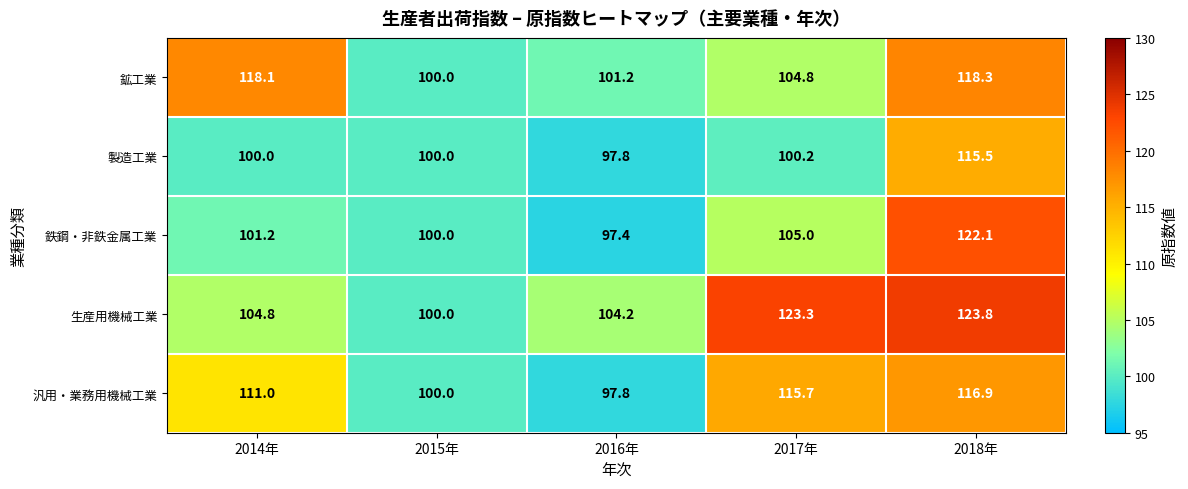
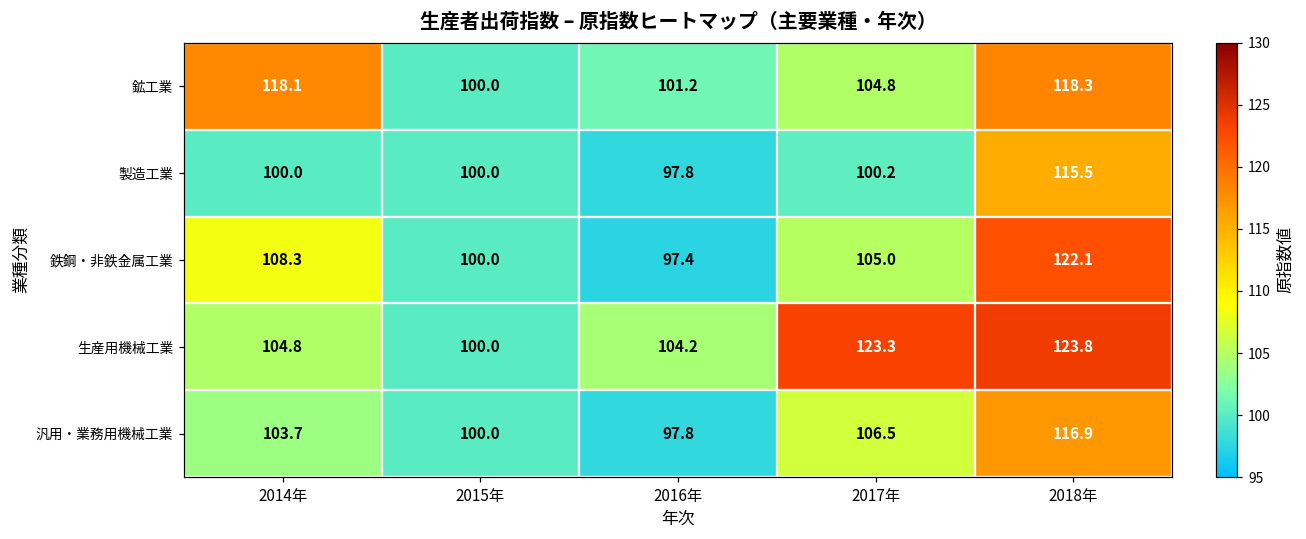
  {
    "鉱工業": {
      "2014年": 118.1,
      "2015年": 100.0,
      "2016年": 101.2,
      "2017年": 104.8,
      "2018年": 118.3
    },
    "製造工業": {
      "2014年": 100.0,
      "2015年": 100.0,
      "2016年": 97.8,
      "2017年": 100.2,
      "2018年": 115.5
    },
    "鉄鋼・非鉄金属工業": {
-     "2014年": 101.2,
+     "2014年": 108.3,
      "2015年": 100.0,
      "2016年": 97.4,
      "2017年": 105.0,
      "2018年": 122.1
    },
    "生産用機械工業": {
      "2014年": 104.8,
      "2015年": 100.0,
      "2016年": 104.2,
      "2017年": 123.3,
      "2018年": 123.8
    },
    "汎用・業務用機械工業": {
-     "2014年": 111.0,
+     "2014年": 103.7,
      "2015年": 100.0,
      "2016年": 97.8,
-     "2017年": 115.7,
+     "2017年": 106.5,
      "2018年": 116.9
    }
  }
